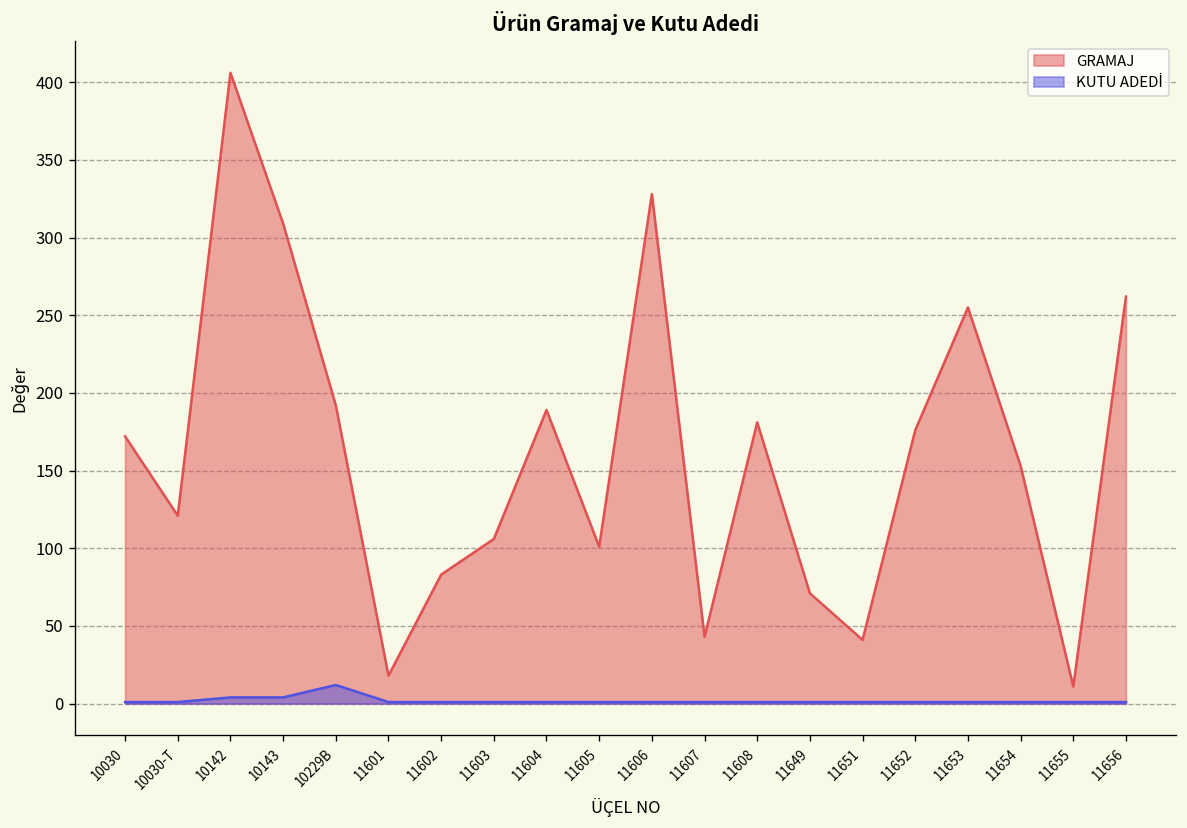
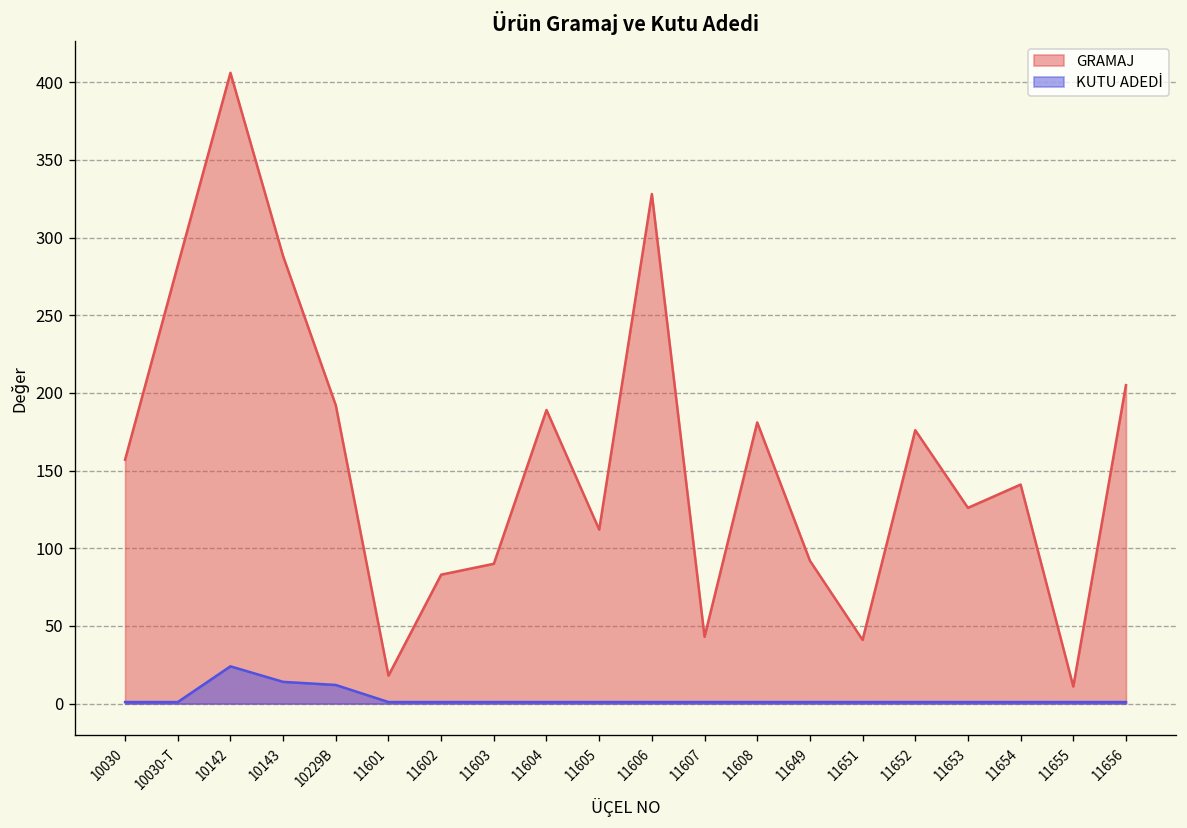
  {
    "GRAMAJ": {
-     "10030": 172,
-     "10030-T": 121,
+     "10030": 157,
+     "10030-T": 282,
      "10142": 406,
-     "10143": 309,
+     "10143": 288,
      "10229B": 192,
      "11601": 18,
      "11602": 83,
-     "11603": 106,
+     "11603": 90,
      "11604": 189,
-     "11605": 101,
+     "11605": 112,
      "11606": 328,
      "11607": 43,
      "11608": 181,
-     "11649": 71,
+     "11649": 92,
      "11651": 41,
      "11652": 176,
-     "11653": 255,
-     "11654": 153,
+     "11653": 126,
+     "11654": 141,
      "11655": 11,
-     "11656": 262
+     "11656": 205
    },
    "KUTU ADEDİ": {
      "10030": 1,
      "10030-T": 1,
-     "10142": 4,
-     "10143": 4,
+     "10142": 24,
+     "10143": 14,
      "10229B": 12,
      "11601": 1,
      "11602": 1,
      "11603": 1,
      "11604": 1,
      "11605": 1,
      "11606": 1,
      "11607": 1,
      "11608": 1,
      "11649": 1,
      "11651": 1,
      "11652": 1,
      "11653": 1,
      "11654": 1,
      "11655": 1,
      "11656": 1
    }
  }
